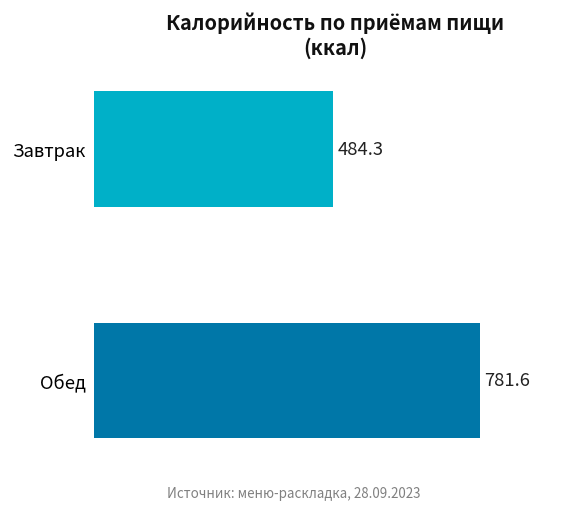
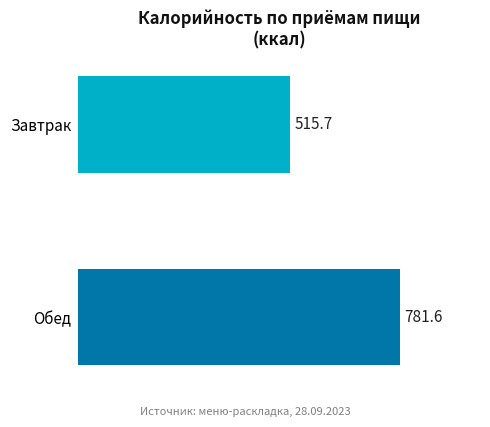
  {
-   "Завтрак": 484.3,
+   "Завтрак": 515.7,
    "Обед": 781.6
  }
